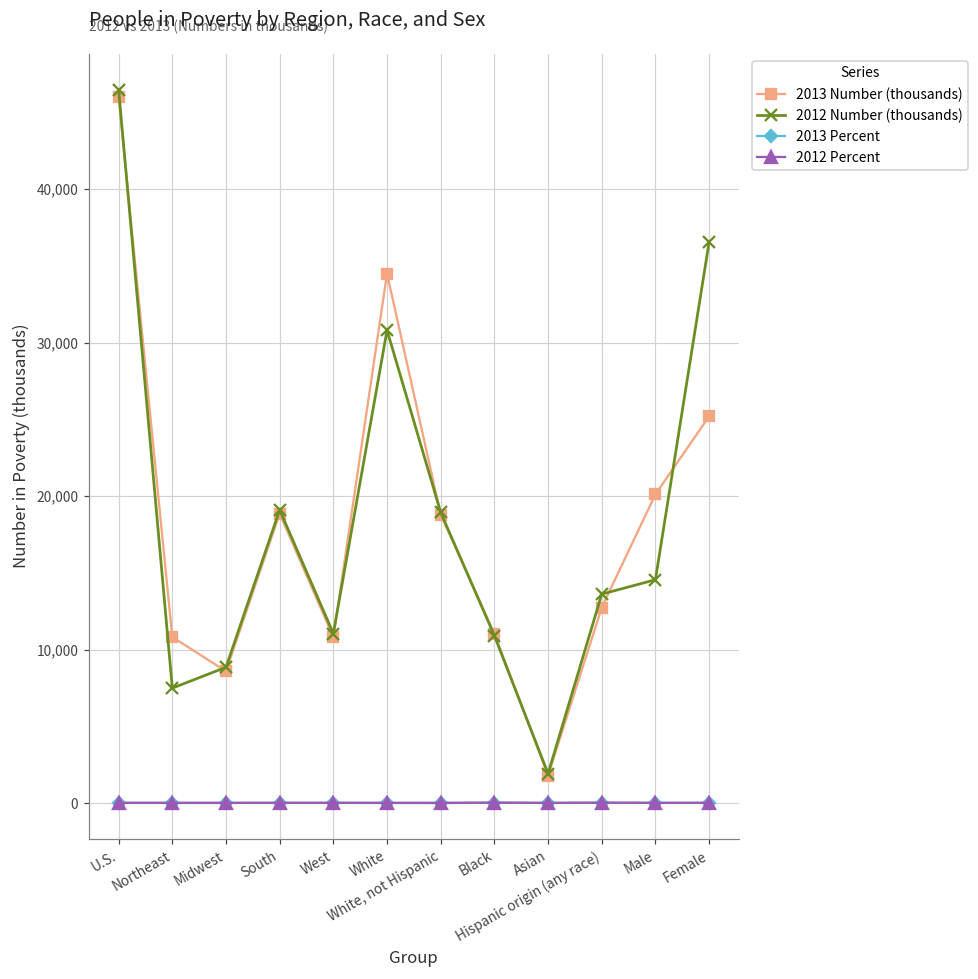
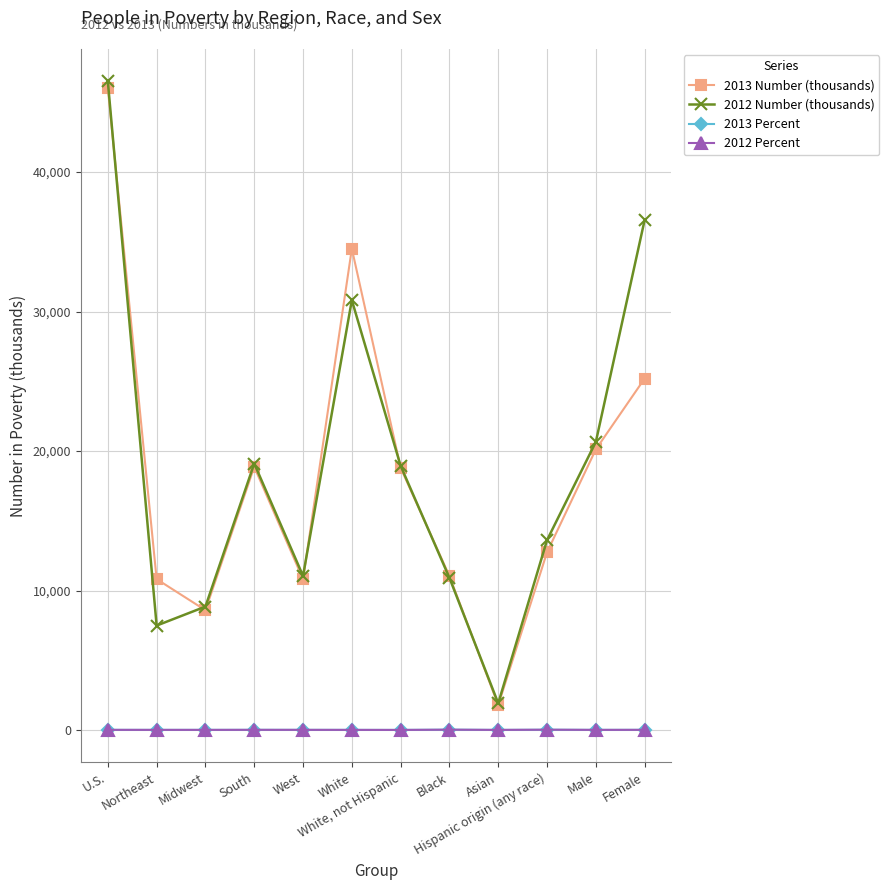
  {
    "2013 Number (thousands)": {
      "U.S.": "46,000",
      "Northeast": "10,800",
      "Midwest": "8,600",
      "South": "18,900",
      "West": "10,800",
      "White": "34,500",
      "Hispanic origin (any race)": "12,700",
      "Male": "20,100",
      "Female": "25,200"
    },
    "2012 Number (thousands)": {
      "U.S.": "46,500",
      "Northeast": "7,500",
      "Midwest": "8,900",
      "South": "19,100",
      "West": "11,000",
      "White": "30,800",
      "Hispanic origin (any race)": "13,600",
-     "Male": "14,600",
+     "Male": "20,700",
      "Female": "36,600"
    },
    "2012 Percent": {
      "U.S.": "0",
      "Northeast": "0",
      "Midwest": "0",
      "South": "0",
      "West": "0",
      "White": "0",
      "White, not Hispanic": "0",
      "Black": "0",
      "Asian": "0",
      "Hispanic origin (any race)": "0",
      "Male": "0",
      "Female": "0"
    }
  }
